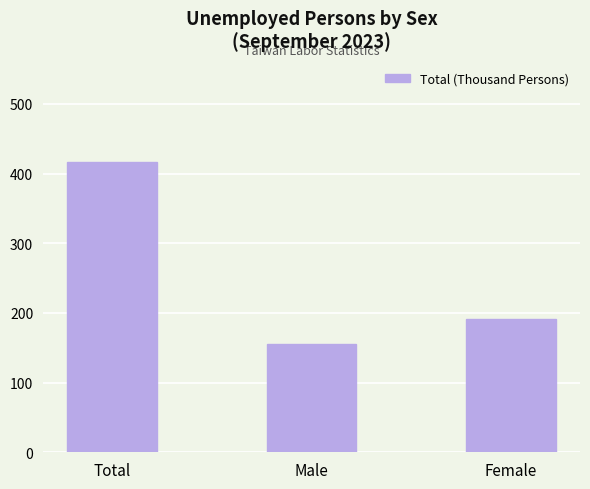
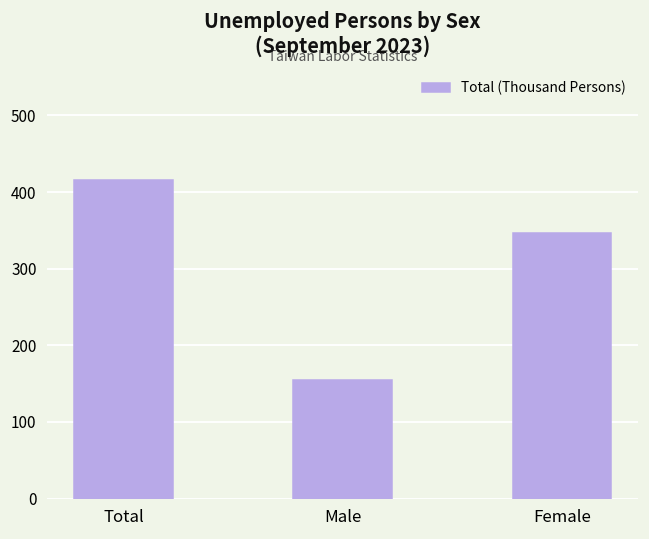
  {
    "Total": 420,
    "Male": 160,
-   "Female": 190
+   "Female": 350
  }
